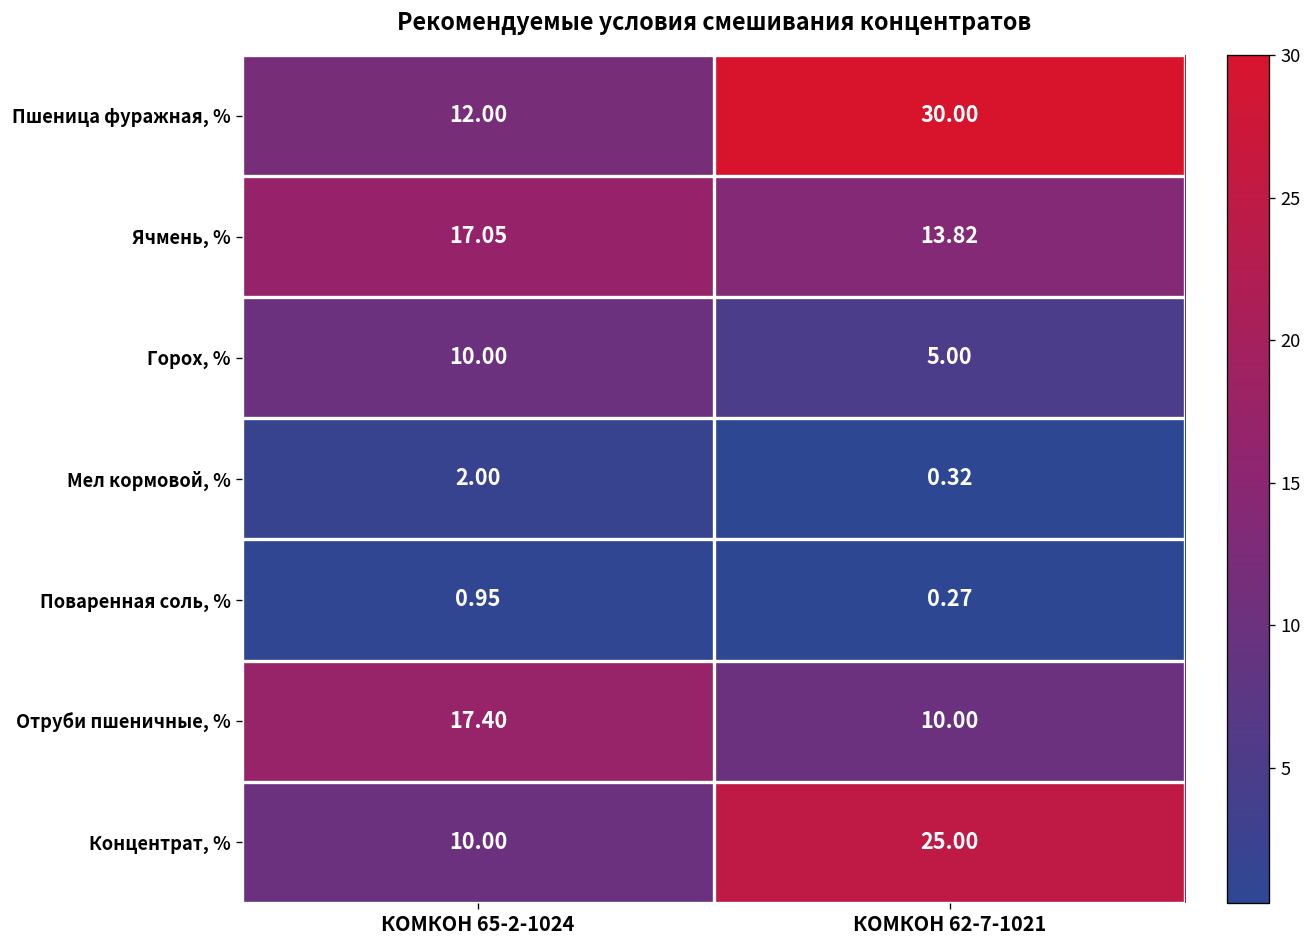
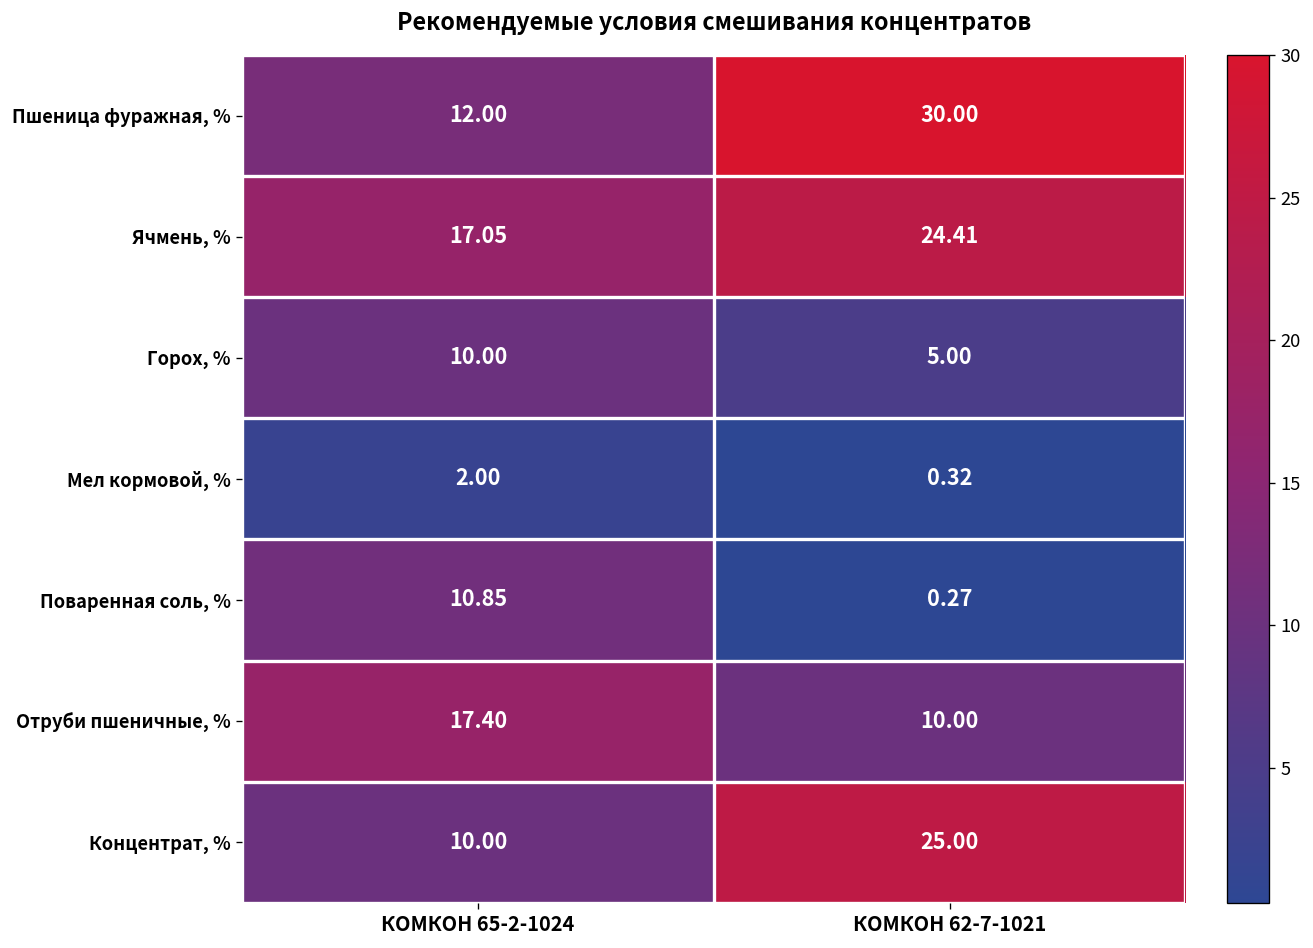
  {
    "Пшеница фуражная, %": {
      "КОМКОН 65-2-1024": 12.00,
      "КОМКОН 62-7-1021": 30.00
    },
    "Ячмень, %": {
      "КОМКОН 65-2-1024": 17.05,
-     "КОМКОН 62-7-1021": 13.82
+     "КОМКОН 62-7-1021": 24.41
    },
    "Горох, %": {
      "КОМКОН 65-2-1024": 10.00,
      "КОМКОН 62-7-1021": 5.00
    },
    "Мел кормовой, %": {
      "КОМКОН 65-2-1024": 2.00,
      "КОМКОН 62-7-1021": 0.32
    },
    "Поваренная соль, %": {
-     "КОМКОН 65-2-1024": 0.95,
+     "КОМКОН 65-2-1024": 10.85,
      "КОМКОН 62-7-1021": 0.27
    },
    "Отруби пшеничные, %": {
      "КОМКОН 65-2-1024": 17.40,
      "КОМКОН 62-7-1021": 10.00
    },
    "Концентрат, %": {
      "КОМКОН 65-2-1024": 10.00,
      "КОМКОН 62-7-1021": 25.00
    }
  }
